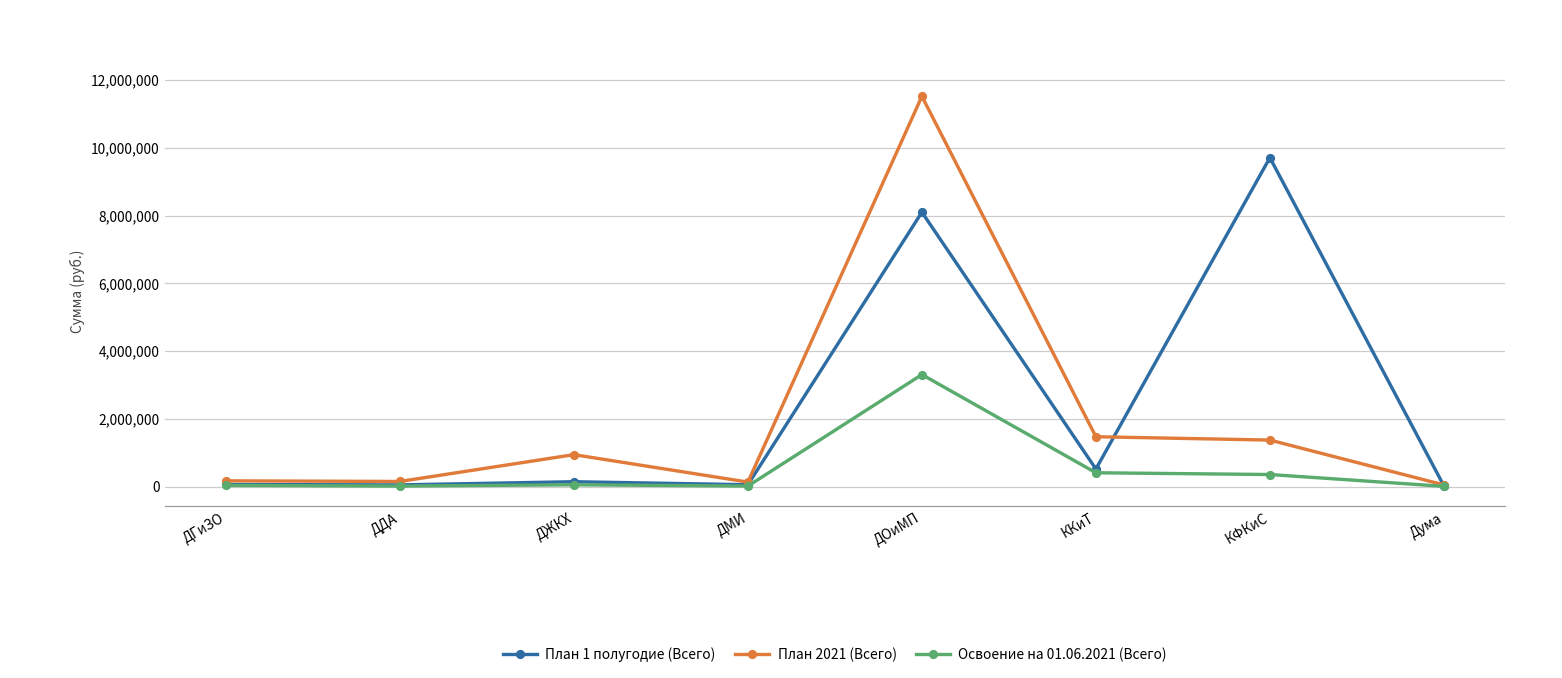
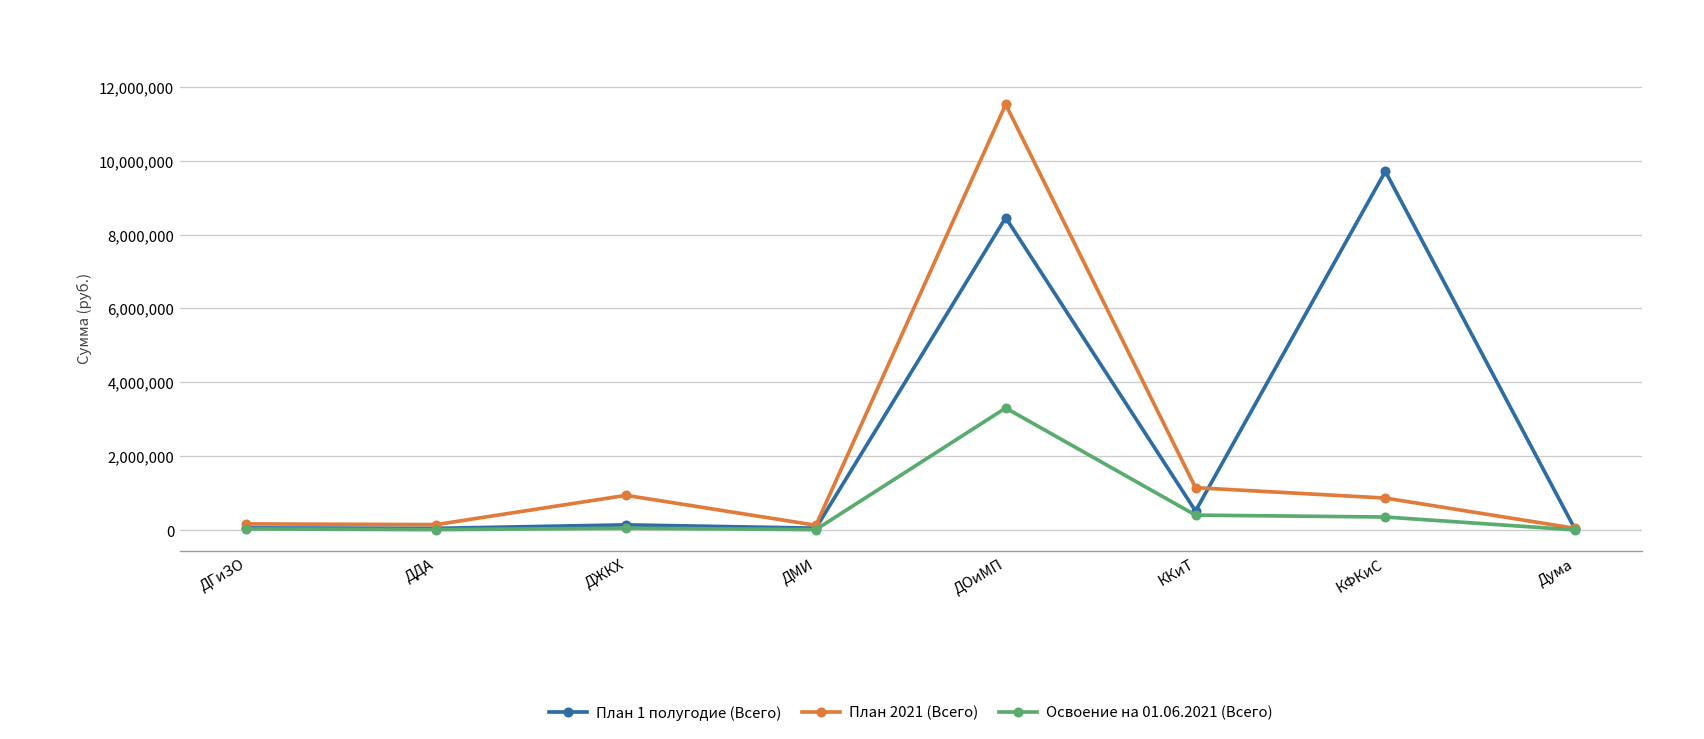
  {
    "План 1 полугодие (Всего)": {
      "ДЖКХ": "100,000",
-     "ДОиМП": "8,100,000",
+     "ДОиМП": "8,500,000",
      "ККиТ": "500,000",
      "КФКиС": "9,700,000"
    },
    "План 2021 (Всего)": {
      "ДГиЗО": "200,000",
      "ДДА": "200,000",
      "ДЖКХ": "900,000",
      "ДОиМП": "11,500,000",
-     "ККиТ": "1,500,000",
-     "КФКиС": "1,400,000"
+     "ККиТ": "1,200,000",
+     "КФКиС": "900,000"
    },
    "Освоение на 01.06.2021 (Всего)": {
      "ДЖКХ": "100,000",
      "ДОиМП": "3,300,000",
      "ККиТ": "400,000",
      "КФКиС": "400,000"
    }
  }
